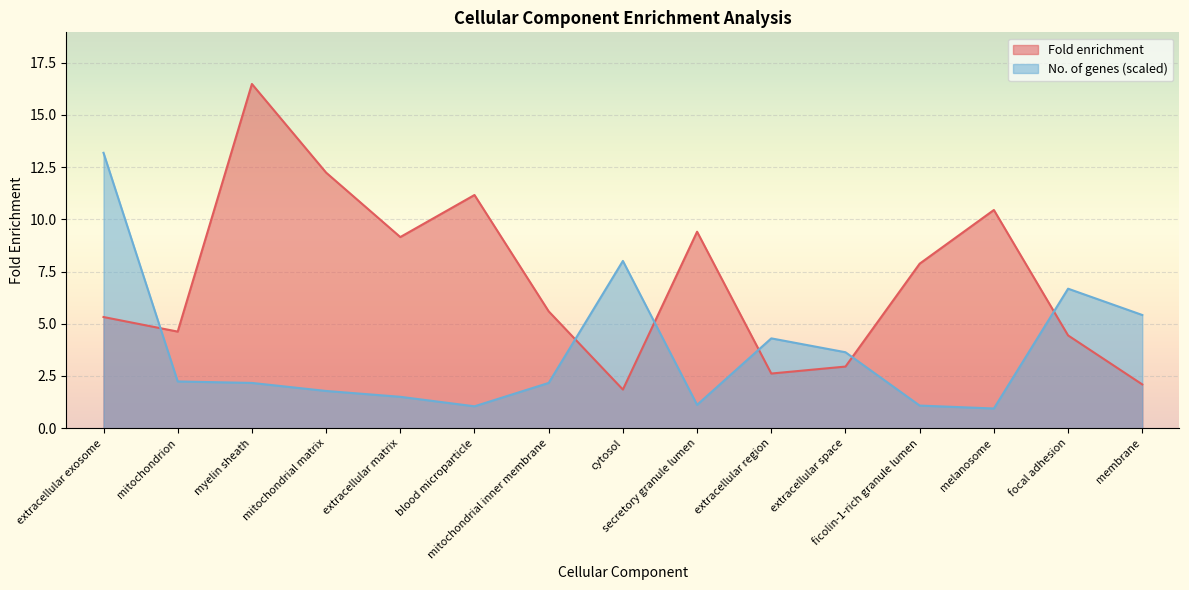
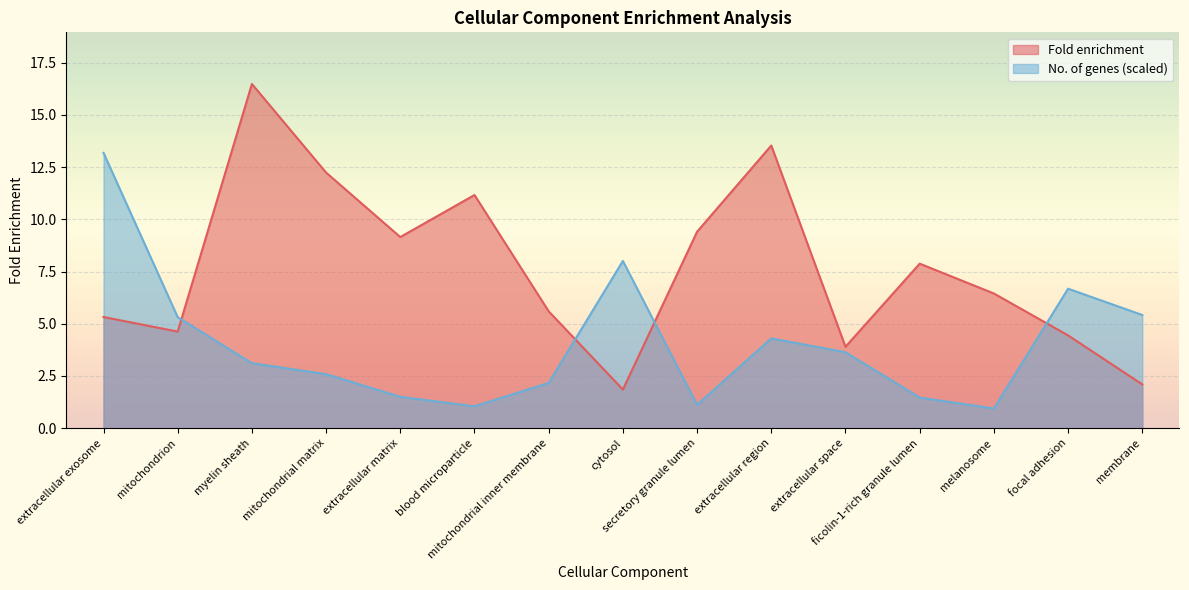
  {
    "Fold enrichment": {
      "extracellular exosome": 5.3,
      "mitochondrion": 4.6,
      "myelin sheath": 16.5,
      "mitochondrial matrix": 12.2,
      "extracellular matrix": 9.2,
      "blood microparticle": 11.2,
      "mitochondrial inner membrane": 5.6,
      "cytosol": 1.9,
      "secretory granule lumen": 9.4,
-     "extracellular region": 2.6,
-     "extracellular space": 3.0,
+     "extracellular region": 13.5,
+     "extracellular space": 3.9,
      "ficolin-1-rich granule lumen": 7.9,
-     "melanosome": 10.4,
+     "melanosome": 6.4,
      "focal adhesion": 4.4,
      "membrane": 2.1
    },
    "No. of genes (scaled)": {
      "extracellular exosome": 13.2,
-     "mitochondrion": 2.2,
-     "myelin sheath": 2.2,
-     "mitochondrial matrix": 1.8,
+     "mitochondrion": 5.3,
+     "myelin sheath": 3.1,
+     "mitochondrial matrix": 2.6,
      "extracellular matrix": 1.5,
      "blood microparticle": 1.0,
      "mitochondrial inner membrane": 2.2,
      "cytosol": 8.0,
      "secretory granule lumen": 1.1,
      "extracellular region": 4.3,
      "extracellular space": 3.6,
-     "ficolin-1-rich granule lumen": 1.1,
+     "ficolin-1-rich granule lumen": 1.5,
      "melanosome": 0.9,
      "focal adhesion": 6.7,
      "membrane": 5.4
    }
  }
